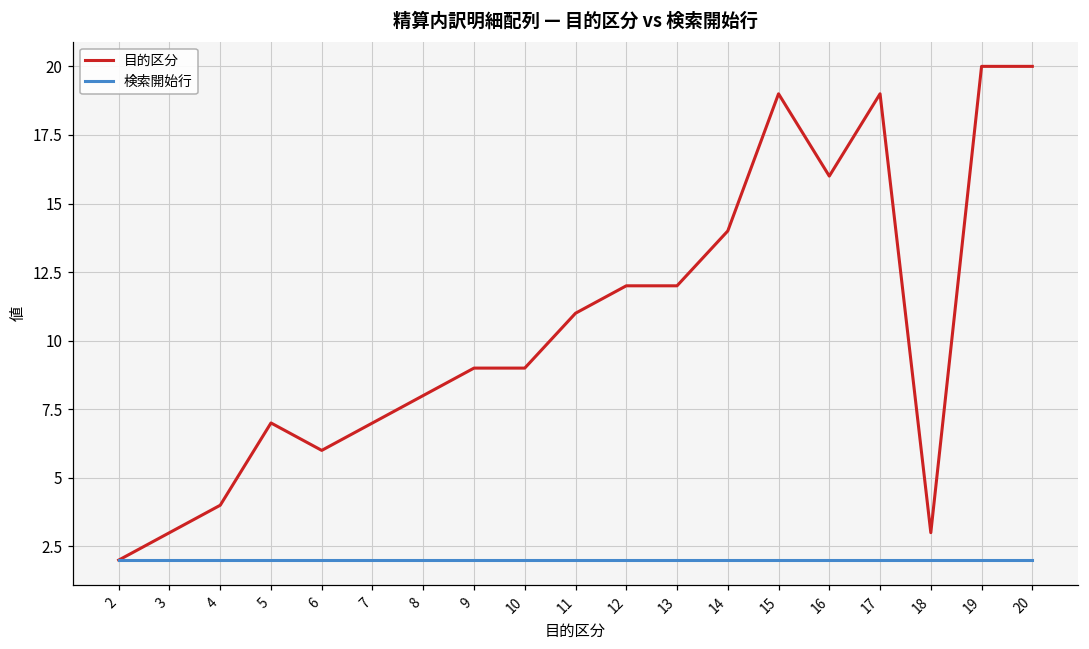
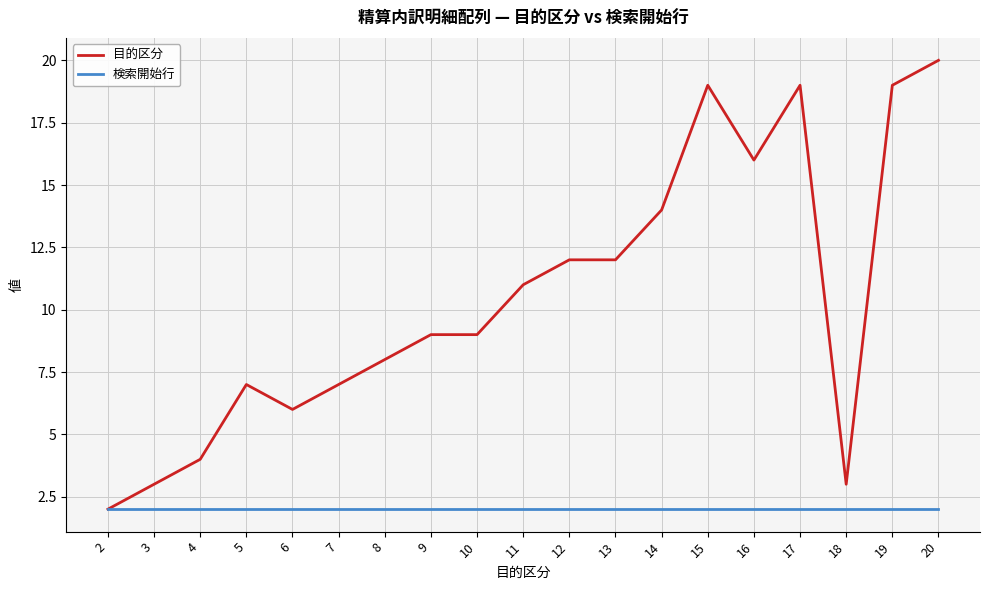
  {
    "目的区分": {
      "3": 3,
      "4": 4,
      "5": 7,
      "6": 6,
      "7": 7,
      "8": 8,
      "9": 9,
      "10": 9,
      "11": 11,
      "12": 12,
      "13": 12,
      "14": 14,
      "15": 19,
      "16": 16,
      "17": 19,
      "18": 3,
-     "19": 20,
+     "19": 19,
      "20": 20
    },
    "検索開始行": {
      "3": 2,
      "4": 2,
      "5": 2,
      "6": 2,
      "7": 2,
      "8": 2,
      "9": 2,
      "10": 2,
      "11": 2,
      "12": 2,
      "13": 2,
      "14": 2,
      "15": 2,
      "16": 2,
      "17": 2,
      "18": 2,
      "19": 2,
      "20": 2
    }
  }
